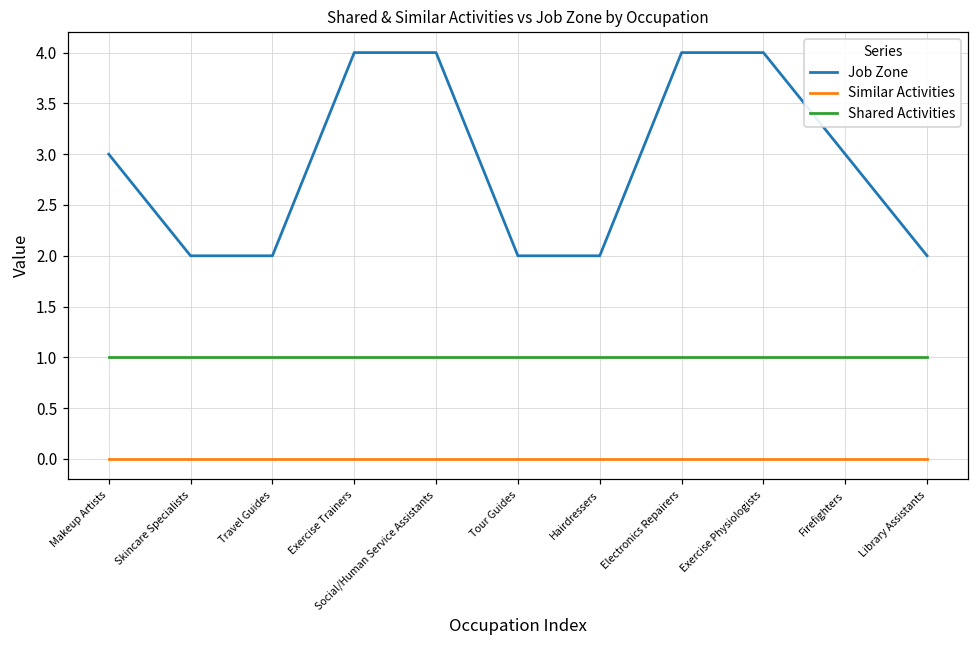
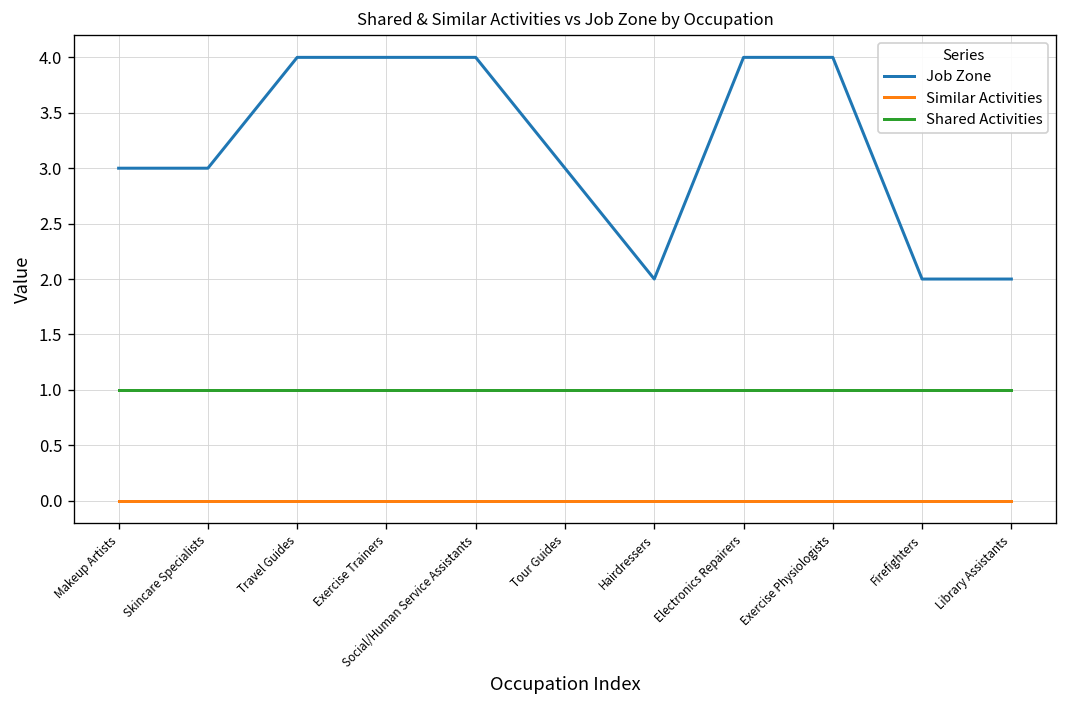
  {
    "Job Zone": {
      "Makeup Artists": 3,
-     "Skincare Specialists": 2,
-     "Travel Guides": 2,
+     "Skincare Specialists": 3,
+     "Travel Guides": 4,
      "Exercise Trainers": 4,
      "Social/Human Service Assistants": 4,
-     "Tour Guides": 2,
+     "Tour Guides": 3,
      "Hairdressers": 2,
      "Electronics Repairers": 4,
      "Exercise Physiologists": 4,
-     "Firefighters": 3,
+     "Firefighters": 2,
      "Library Assistants": 2
    },
    "Similar Activities": {
      "Makeup Artists": 0,
      "Skincare Specialists": 0,
      "Travel Guides": 0,
      "Exercise Trainers": 0,
      "Social/Human Service Assistants": 0,
      "Tour Guides": 0,
      "Hairdressers": 0,
      "Electronics Repairers": 0,
      "Exercise Physiologists": 0,
      "Firefighters": 0,
      "Library Assistants": 0
    },
    "Shared Activities": {
      "Makeup Artists": 1,
      "Skincare Specialists": 1,
      "Travel Guides": 1,
      "Exercise Trainers": 1,
      "Social/Human Service Assistants": 1,
      "Tour Guides": 1,
      "Hairdressers": 1,
      "Electronics Repairers": 1,
      "Exercise Physiologists": 1,
      "Firefighters": 1,
      "Library Assistants": 1
    }
  }
